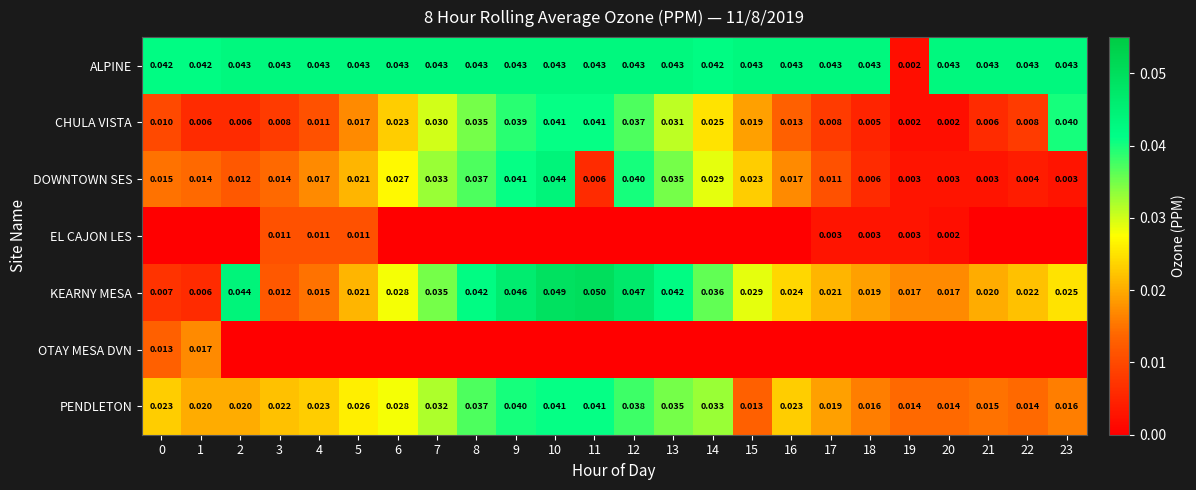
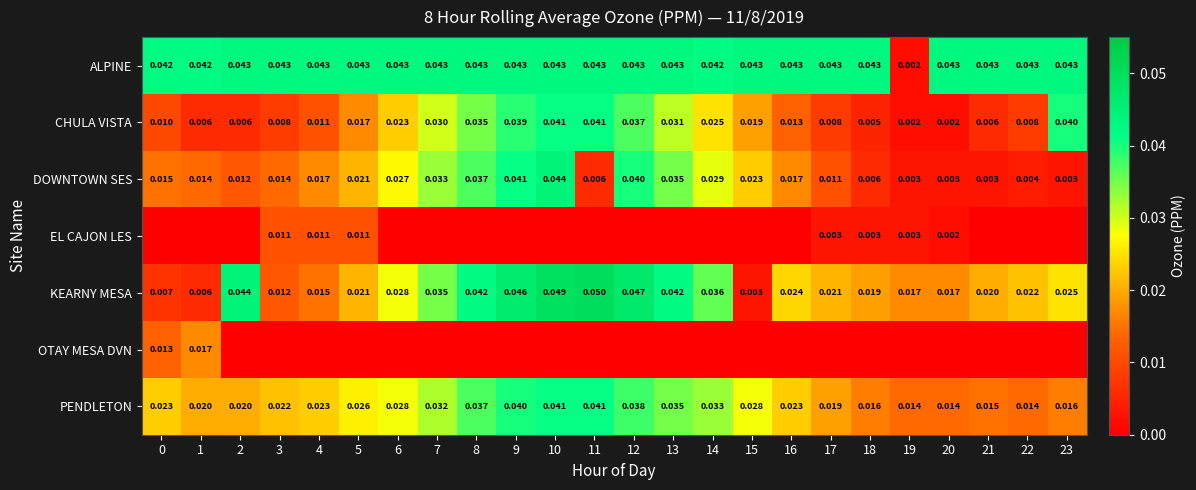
  {
    "ALPINE": {
      "0": 0.042,
      "1": 0.042,
      "2": 0.043,
      "3": 0.043,
      "4": 0.043,
      "5": 0.043,
      "6": 0.043,
      "7": 0.043,
      "8": 0.043,
      "9": 0.043,
      "10": 0.043,
      "11": 0.043,
      "12": 0.043,
      "13": 0.043,
      "14": 0.042,
      "15": 0.043,
      "16": 0.043,
      "17": 0.043,
      "18": 0.043,
      "19": 0.002,
      "20": 0.043,
      "21": 0.043,
      "22": 0.043,
      "23": 0.043
    },
    "CHULA VISTA": {
      "0": 0.010,
      "1": 0.006,
      "2": 0.006,
      "3": 0.008,
      "4": 0.011,
      "5": 0.017,
      "6": 0.023,
      "7": 0.030,
      "8": 0.035,
      "9": 0.039,
      "10": 0.041,
      "11": 0.041,
      "12": 0.037,
      "13": 0.031,
      "14": 0.025,
      "15": 0.019,
      "16": 0.013,
      "17": 0.008,
      "18": 0.005,
      "19": 0.002,
      "20": 0.002,
      "21": 0.006,
      "22": 0.008,
      "23": 0.040
    },
    "DOWNTOWN SES": {
      "0": 0.015,
      "1": 0.014,
      "2": 0.012,
      "3": 0.014,
      "4": 0.017,
      "5": 0.021,
      "6": 0.027,
      "7": 0.033,
      "8": 0.037,
      "9": 0.041,
      "10": 0.044,
      "11": 0.006,
      "12": 0.040,
      "13": 0.035,
      "14": 0.029,
      "15": 0.023,
      "16": 0.017,
      "17": 0.011,
      "18": 0.006,
      "19": 0.003,
      "20": 0.003,
      "21": 0.003,
      "22": 0.004,
      "23": 0.003
    },
    "EL CAJON LES": {
      "3": 0.011,
      "4": 0.011,
      "5": 0.011,
      "17": 0.003,
      "18": 0.003,
      "19": 0.003,
      "20": 0.002
    },
    "KEARNY MESA": {
      "0": 0.007,
      "1": 0.006,
      "2": 0.044,
      "3": 0.012,
      "4": 0.015,
      "5": 0.021,
      "6": 0.028,
      "7": 0.035,
      "8": 0.042,
      "9": 0.046,
      "10": 0.049,
      "11": 0.050,
      "12": 0.047,
      "13": 0.042,
      "14": 0.036,
-     "15": 0.029,
+     "15": 0.003,
      "16": 0.024,
      "17": 0.021,
      "18": 0.019,
      "19": 0.017,
      "20": 0.017,
      "21": 0.020,
      "22": 0.022,
      "23": 0.025
    },
    "OTAY MESA DVN": {
      "0": 0.013,
      "1": 0.017
    },
    "PENDLETON": {
      "0": 0.023,
      "1": 0.020,
      "2": 0.020,
      "3": 0.022,
      "4": 0.023,
      "5": 0.026,
      "6": 0.028,
      "7": 0.032,
      "8": 0.037,
      "9": 0.040,
      "10": 0.041,
      "11": 0.041,
      "12": 0.038,
      "13": 0.035,
      "14": 0.033,
-     "15": 0.013,
+     "15": 0.028,
      "16": 0.023,
      "17": 0.019,
      "18": 0.016,
      "19": 0.014,
      "20": 0.014,
      "21": 0.015,
      "22": 0.014,
      "23": 0.016
    }
  }
